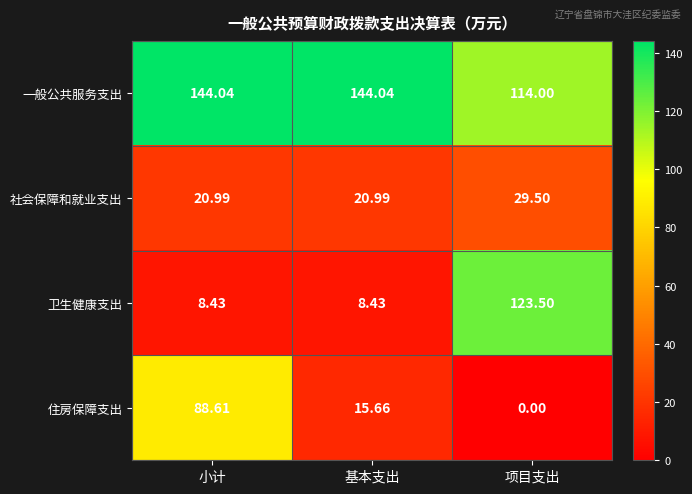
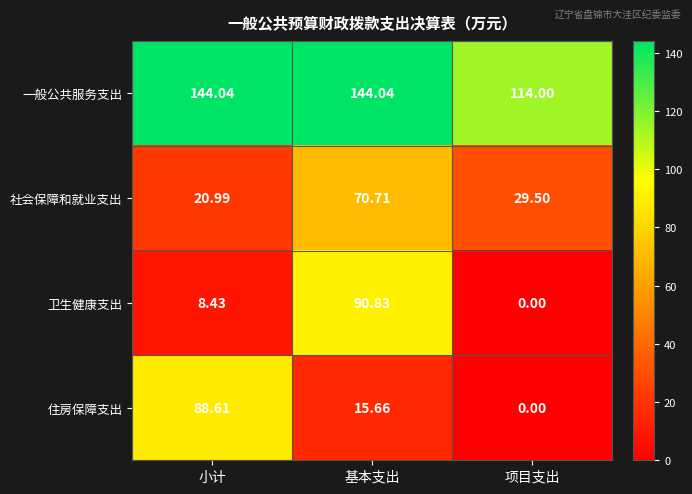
  {
    "一般公共服务支出": {
      "小计": 144.04,
      "基本支出": 144.04,
      "项目支出": 114.00
    },
    "社会保障和就业支出": {
      "小计": 20.99,
-     "基本支出": 20.99,
+     "基本支出": 70.71,
      "项目支出": 29.50
    },
    "卫生健康支出": {
      "小计": 8.43,
-     "基本支出": 8.43,
-     "项目支出": 123.50
+     "基本支出": 90.83,
+     "项目支出": 0.00
    },
    "住房保障支出": {
      "小计": 88.61,
      "基本支出": 15.66,
      "项目支出": 0.00
    }
  }
